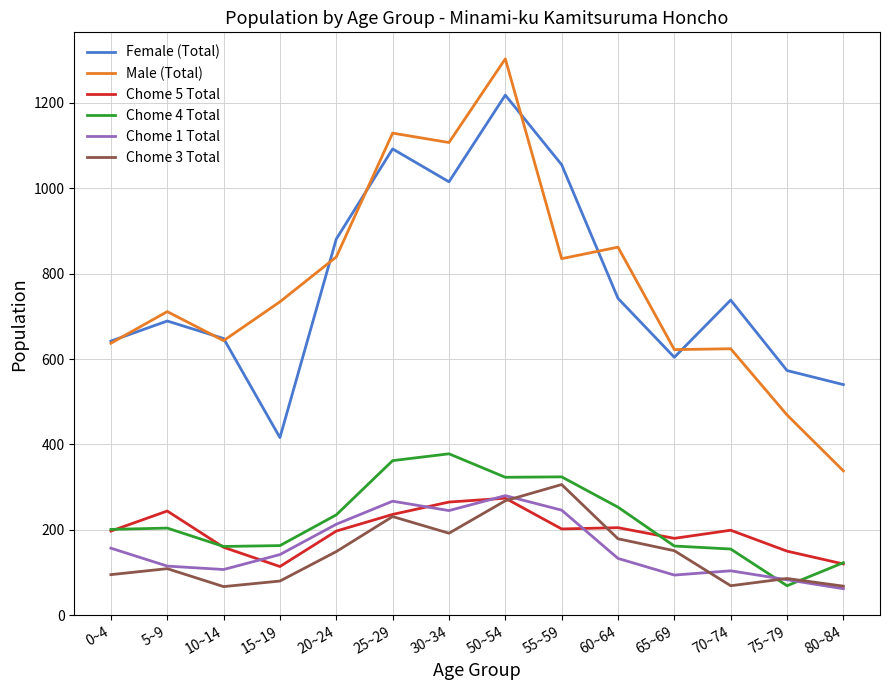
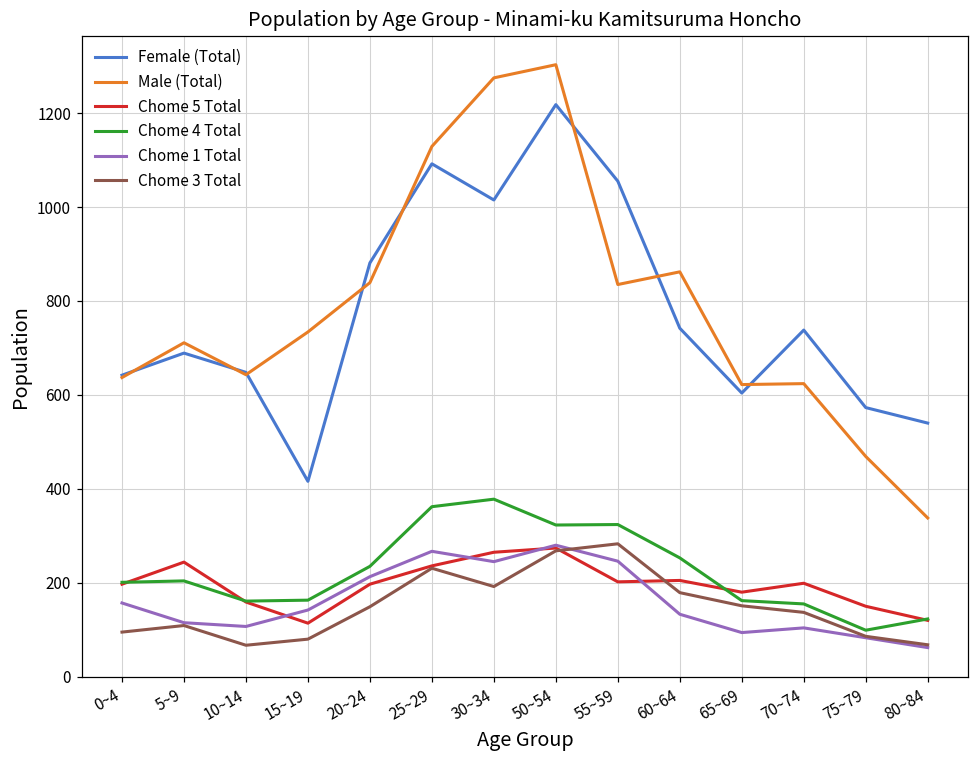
  {
    "Female (Total)": {
      "5~9": 690,
      "15~19": 420,
      "20~24": 880,
      "25~29": 1090,
      "30~34": 1020,
      "50~54": 1220,
      "55~59": 1060,
      "60~64": 740,
      "65~69": 600,
      "70~74": 740,
      "75~79": 570,
      "80~84": 540
    },
    "Male (Total)": {
      "5~9": 710,
      "15~19": 730,
      "20~24": 840,
      "25~29": 1130,
-     "30~34": 1110,
+     "30~34": 1280,
      "50~54": 1300,
      "55~59": 840,
      "60~64": 860,
      "65~69": 620,
      "70~74": 620,
      "75~79": 470,
      "80~84": 340
    },
    "Chome 5 Total": {
      "5~9": 240,
      "15~19": 110,
      "20~24": 200,
      "30~34": 270,
      "50~54": 270,
      "55~59": 200,
      "60~64": 210,
      "65~69": 180,
      "70~74": 200,
      "75~79": 150
    },
    "Chome 4 Total": {
      "5~9": 200,
      "15~19": 160,
      "20~24": 240,
      "25~29": 360,
      "30~34": 380,
      "50~54": 320,
      "55~59": 320,
      "60~64": 250,
      "65~69": 160,
      "70~74": 160,
-     "75~79": 70
+     "75~79": 100
    },
    "Chome 1 Total": {
      "0~4": 160,
      "5~9": 120,
      "10~14": 110,
      "15~19": 140,
      "20~24": 210,
      "25~29": 270,
      "30~34": 250,
      "50~54": 280,
      "55~59": 250,
      "60~64": 130,
      "65~69": 90,
      "70~74": 100
    },
    "Chome 3 Total": {
      "0~4": 100,
      "5~9": 110,
      "10~14": 70,
      "15~19": 80,
      "20~24": 150,
      "30~34": 190,
      "50~54": 270,
-     "55~59": 310,
+     "55~59": 280,
      "60~64": 180,
      "65~69": 150,
-     "70~74": 70
+     "70~74": 140
    }
  }
